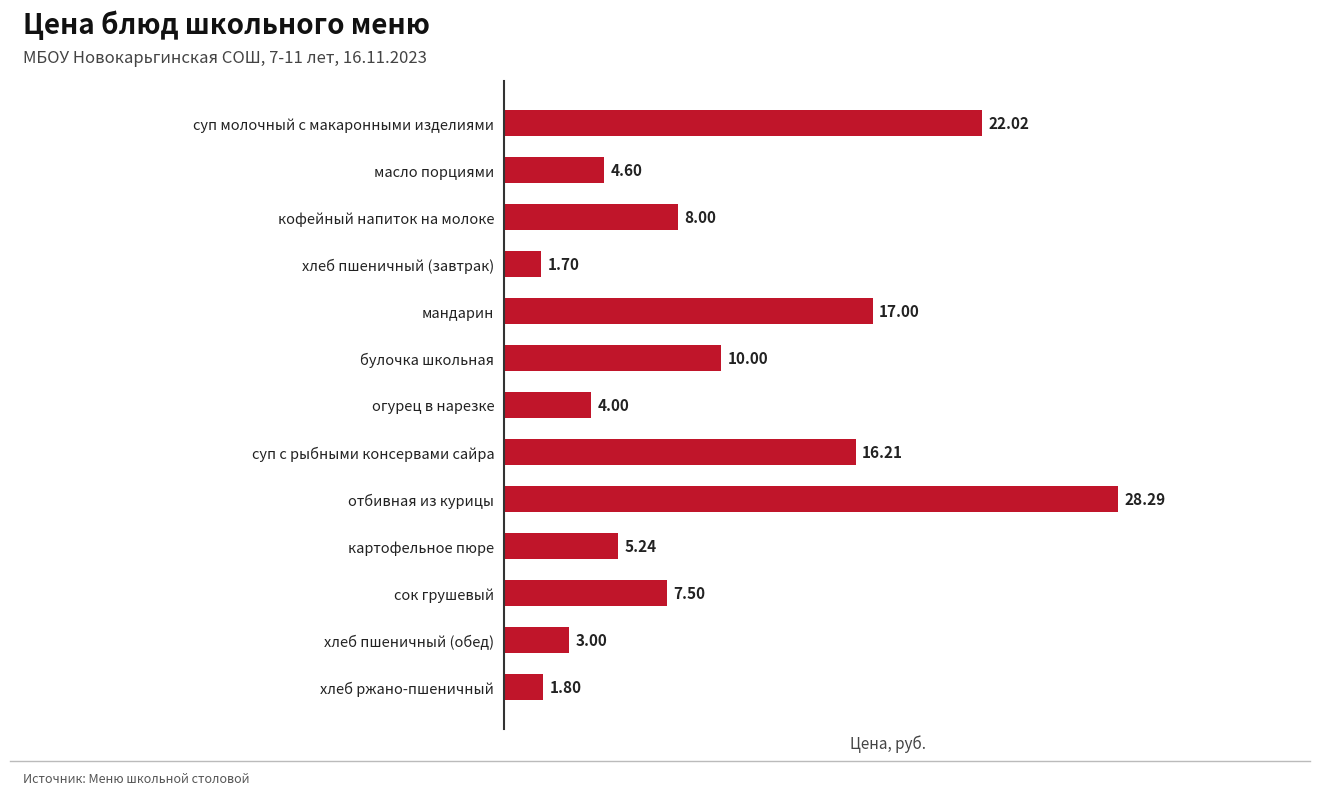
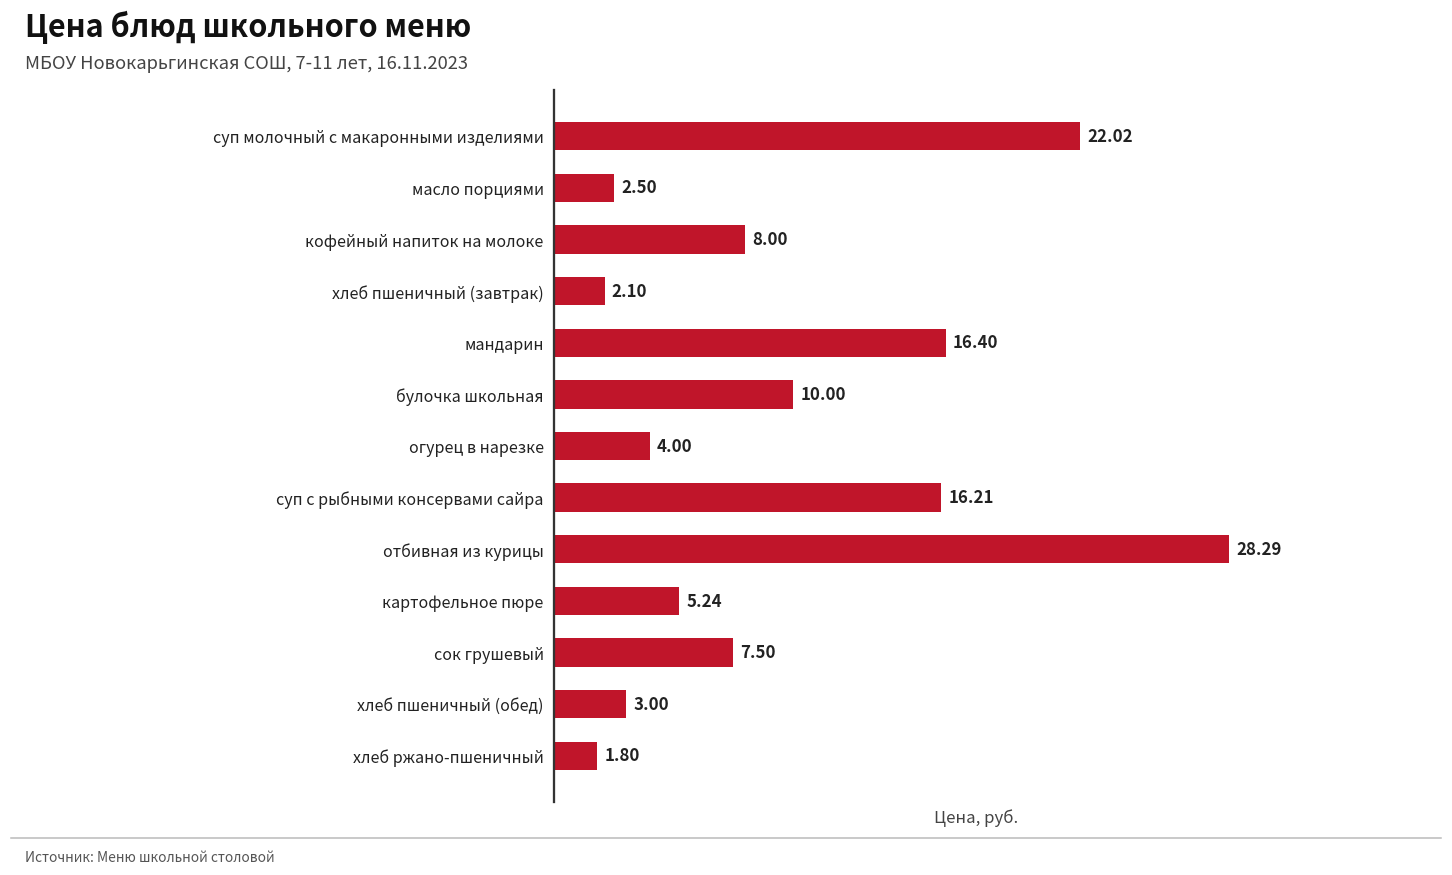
  {
    "суп молочный с макаронными изделиями": 22.02,
-   "масло порциями": 4.60,
+   "масло порциями": 2.50,
    "кофейный напиток на молоке": 8.00,
-   "хлеб пшеничный (завтрак)": 1.70,
-   "мандарин": 17.00,
+   "хлеб пшеничный (завтрак)": 2.10,
+   "мандарин": 16.40,
    "булочка школьная": 10.00,
    "огурец в нарезке": 4.00,
    "суп с рыбными консервами сайра": 16.21,
    "отбивная из курицы": 28.29,
    "картофельное пюре": 5.24,
    "сок грушевый": 7.50,
    "хлеб пшеничный (обед)": 3.00,
    "хлеб ржано-пшеничный": 1.80
  }
